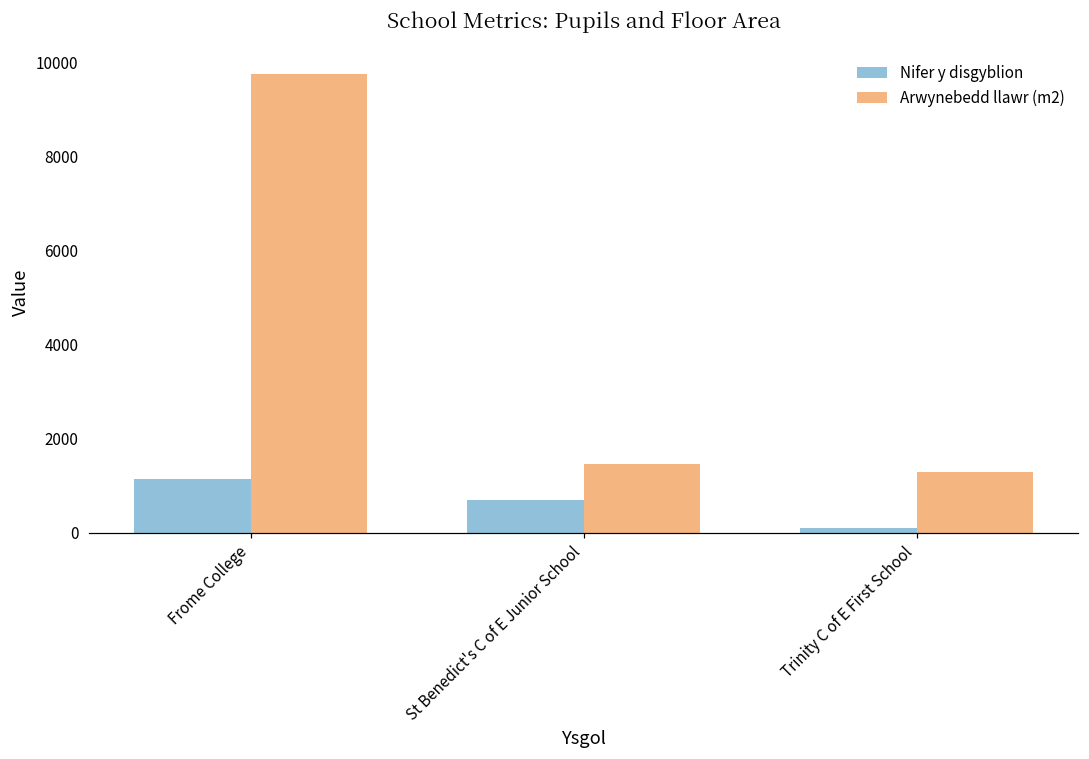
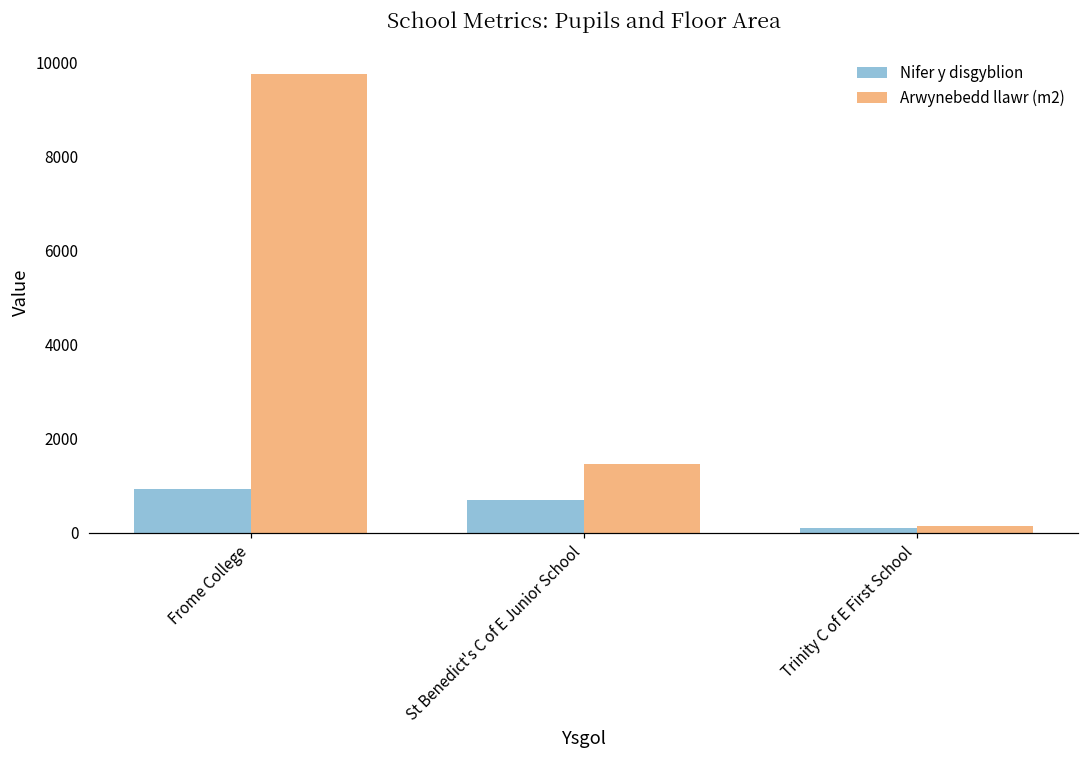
  {
    "Nifer y disgyblion": {
-     "Frome College": 1100,
+     "Frome College": 900,
      "St Benedict's C of E Junior School": 700,
      "Trinity C of E First School": 100
    },
    "Arwynebedd llawr (m2)": {
      "Frome College": 9800,
      "St Benedict's C of E Junior School": 1500,
-     "Trinity C of E First School": 1300
+     "Trinity C of E First School": 100
    }
  }
